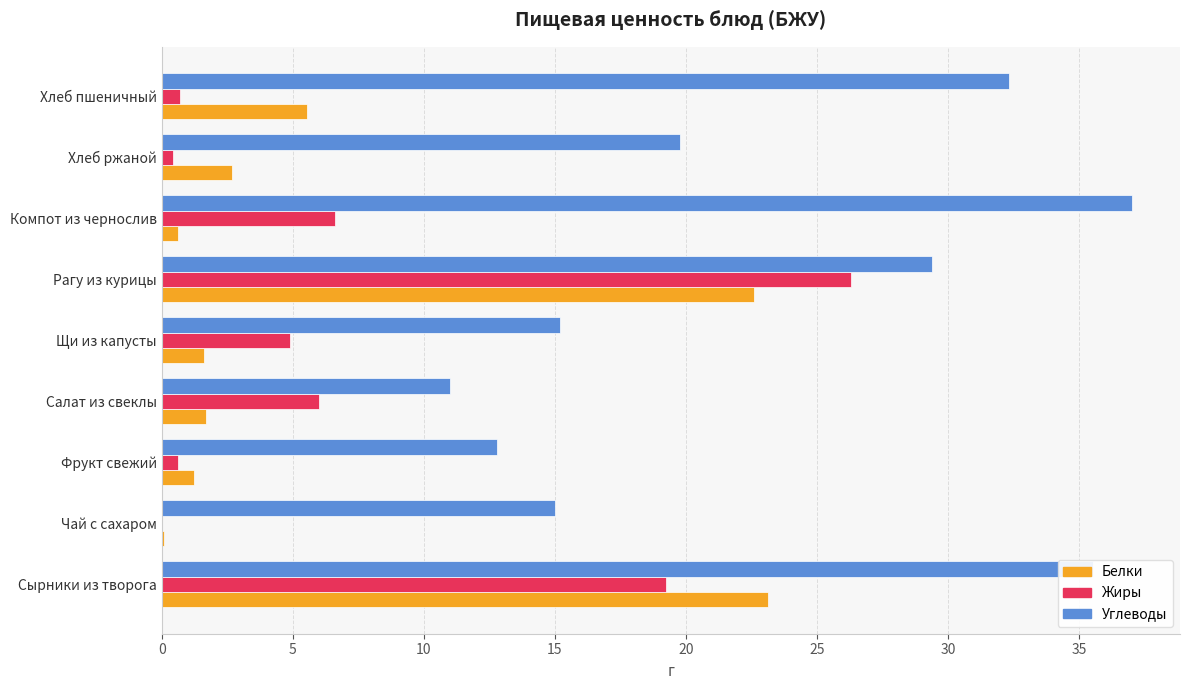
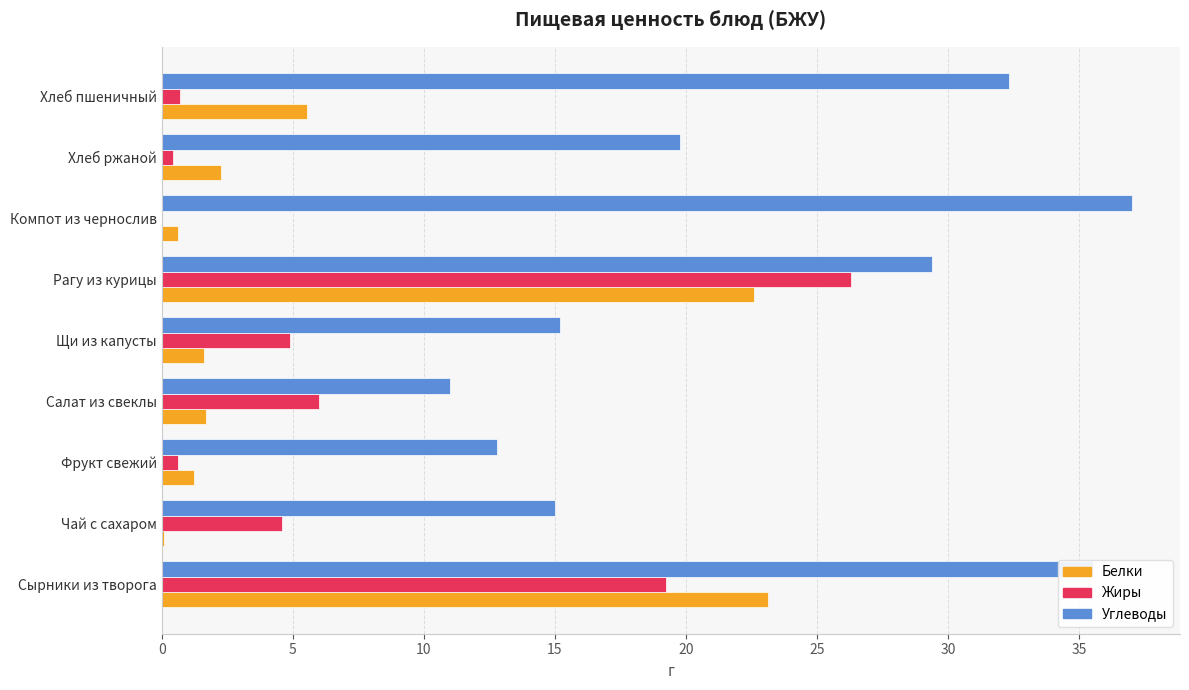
  {
    "Белки": {
      "Хлеб пшеничный": 5.5,
-     "Хлеб ржаной": 2.7,
+     "Хлеб ржаной": 2.2,
      "Компот из чернослив": 0.6,
      "Рагу из курицы": 22.6,
      "Щи из капусты": 1.6,
      "Салат из свеклы": 1.7,
      "Фрукт свежий": 1.2,
      "Чай с сахаром": 0.1,
      "Сырники из творога": 23.1
    },
    "Жиры": {
      "Хлеб пшеничный": 0.7,
      "Хлеб ржаной": 0.4,
-     "Компот из чернослив": 6.6,
+     "Компот из чернослив": 0.0,
      "Рагу из курицы": 26.3,
      "Щи из капусты": 4.9,
      "Салат из свеклы": 6.0,
      "Фрукт свежий": 0.6,
-     "Чай с сахаром": 0.0,
+     "Чай с сахаром": 4.6,
      "Сырники из творога": 19.2
    },
    "Углеводы": {
      "Хлеб пшеничный": 32.3,
      "Хлеб ржаной": 19.8,
      "Компот из чернослив": 37.0,
      "Рагу из курицы": 29.4,
      "Щи из капусты": 15.2,
      "Салат из свеклы": 11.0,
      "Фрукт свежий": 12.8,
      "Чай с сахаром": 15.0
    }
  }
